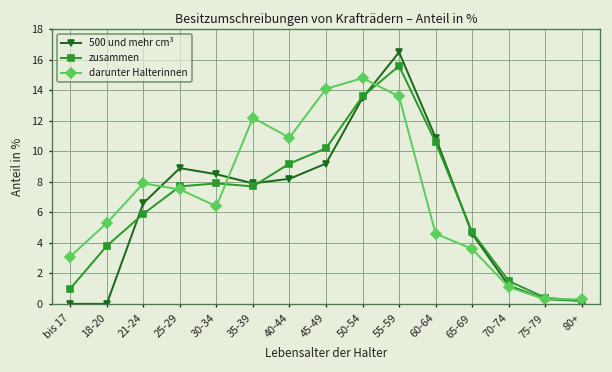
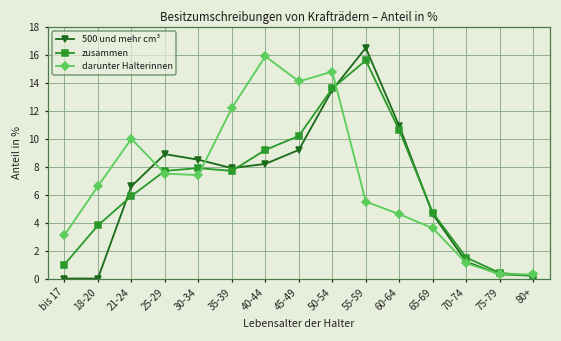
  {
    "darunter Halterinnen": {
      "bis 17": 3.1,
-     "18-20": 5.3,
-     "21-24": 7.9,
-     "30-34": 6.4,
+     "18-20": 6.6,
+     "21-24": 10.0,
+     "30-34": 7.4,
      "35-39": 12.2,
-     "40-44": 10.9,
+     "40-44": 15.9,
      "45-49": 14.1,
      "50-54": 14.8,
-     "55-59": 13.6,
+     "55-59": 5.5,
      "60-64": 4.6,
      "65-69": 3.6
    }
  }
